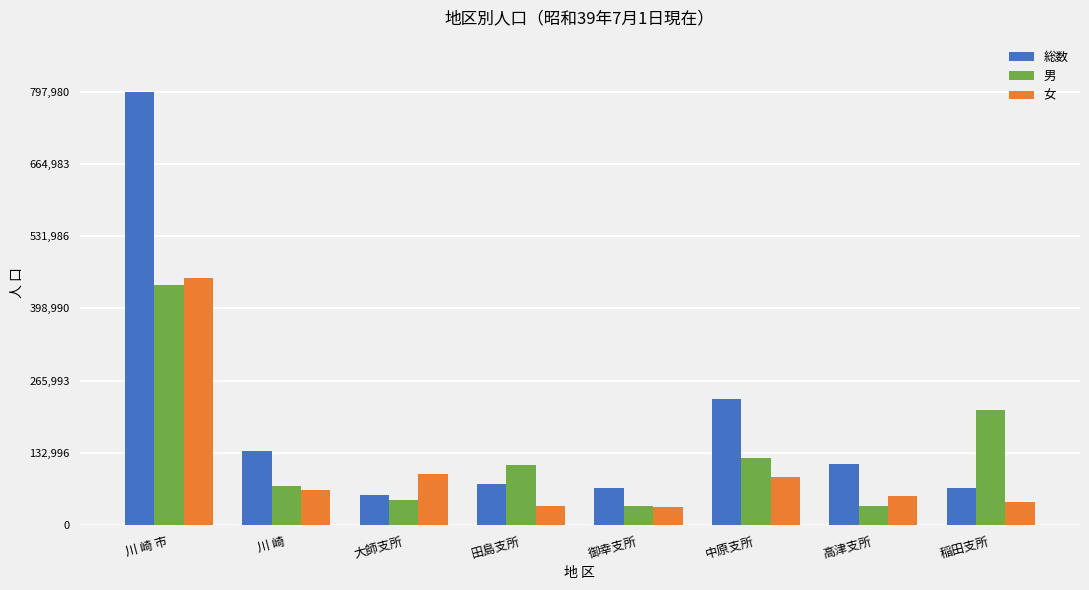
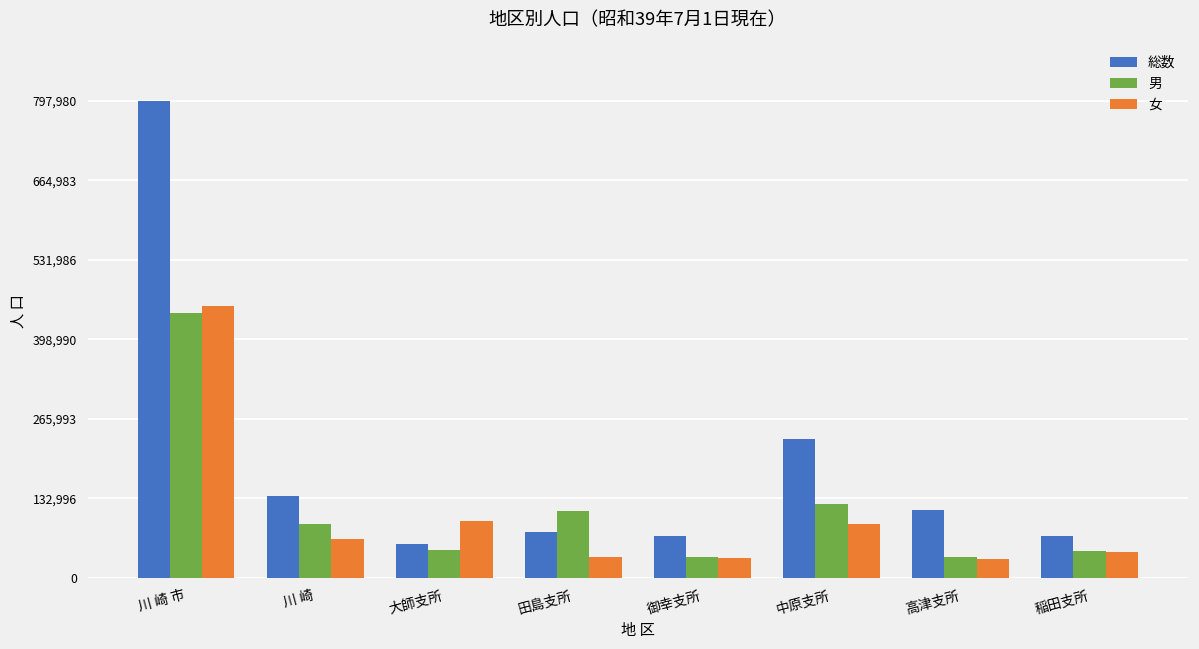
  {
    "総数": {
      "川 崎 市": "800,000",
      "川 崎": "140,000",
      "大師支所": "60,000",
      "田島支所": "80,000",
      "御幸支所": "70,000",
      "中原支所": "230,000",
      "高津支所": "110,000",
      "稲田支所": "70,000"
    },
    "男": {
      "川 崎 市": "440,000",
-     "川 崎": "70,000",
+     "川 崎": "90,000",
      "大師支所": "50,000",
      "田島支所": "110,000",
      "御幸支所": "40,000",
      "中原支所": "120,000",
      "高津支所": "30,000",
-     "稲田支所": "210,000"
+     "稲田支所": "40,000"
    },
    "女": {
      "川 崎 市": "450,000",
      "川 崎": "60,000",
      "大師支所": "90,000",
      "田島支所": "30,000",
      "御幸支所": "30,000",
      "中原支所": "90,000",
-     "高津支所": "50,000",
+     "高津支所": "30,000",
      "稲田支所": "40,000"
    }
  }
